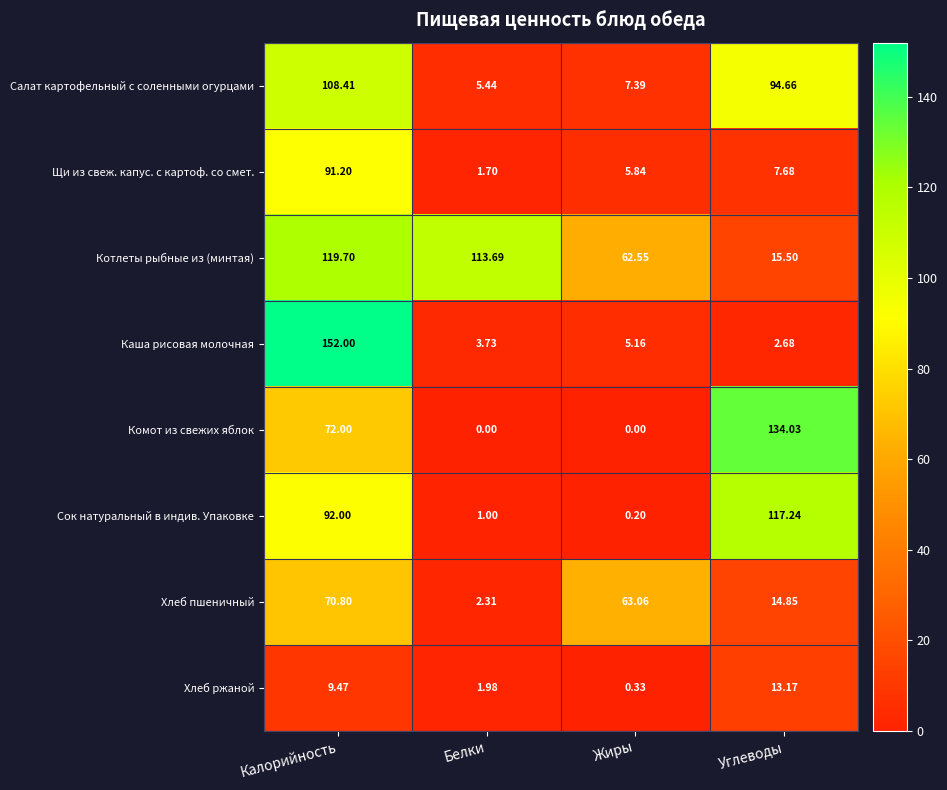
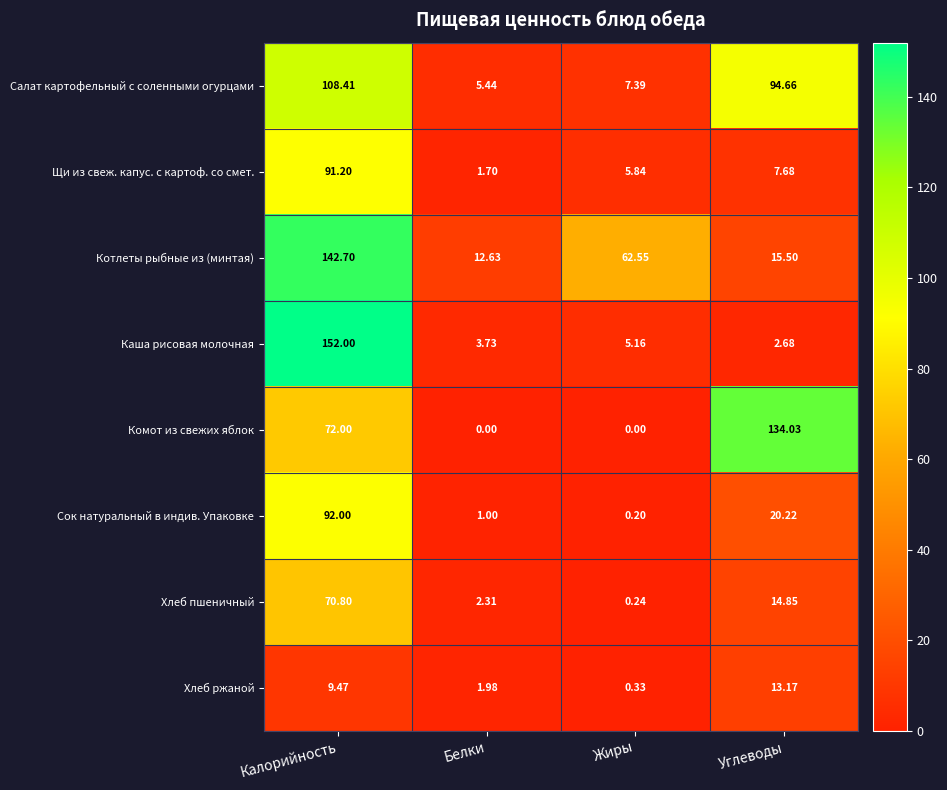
  {
    "Салат картофельный с соленными огурцами": {
      "Калорийность": 108.41,
      "Белки": 5.44,
      "Жиры": 7.39,
      "Углеводы": 94.66
    },
    "Щи из свеж. капус. с картоф. со смет.": {
      "Калорийность": 91.20,
      "Белки": 1.70,
      "Жиры": 5.84,
      "Углеводы": 7.68
    },
    "Котлеты рыбные из (минтая)": {
-     "Калорийность": 119.70,
-     "Белки": 113.69,
+     "Калорийность": 142.70,
+     "Белки": 12.63,
      "Жиры": 62.55,
      "Углеводы": 15.50
    },
    "Каша рисовая молочная": {
      "Калорийность": 152.00,
      "Белки": 3.73,
      "Жиры": 5.16,
      "Углеводы": 2.68
    },
    "Комот из свежих яблок": {
      "Калорийность": 72.00,
      "Белки": 0.00,
      "Жиры": 0.00,
      "Углеводы": 134.03
    },
    "Сок натуральный в индив. Упаковке": {
      "Калорийность": 92.00,
      "Белки": 1.00,
      "Жиры": 0.20,
-     "Углеводы": 117.24
+     "Углеводы": 20.22
    },
    "Хлеб пшеничный": {
      "Калорийность": 70.80,
      "Белки": 2.31,
-     "Жиры": 63.06,
+     "Жиры": 0.24,
      "Углеводы": 14.85
    },
    "Хлеб ржаной": {
      "Калорийность": 9.47,
      "Белки": 1.98,
      "Жиры": 0.33,
      "Углеводы": 13.17
    }
  }
